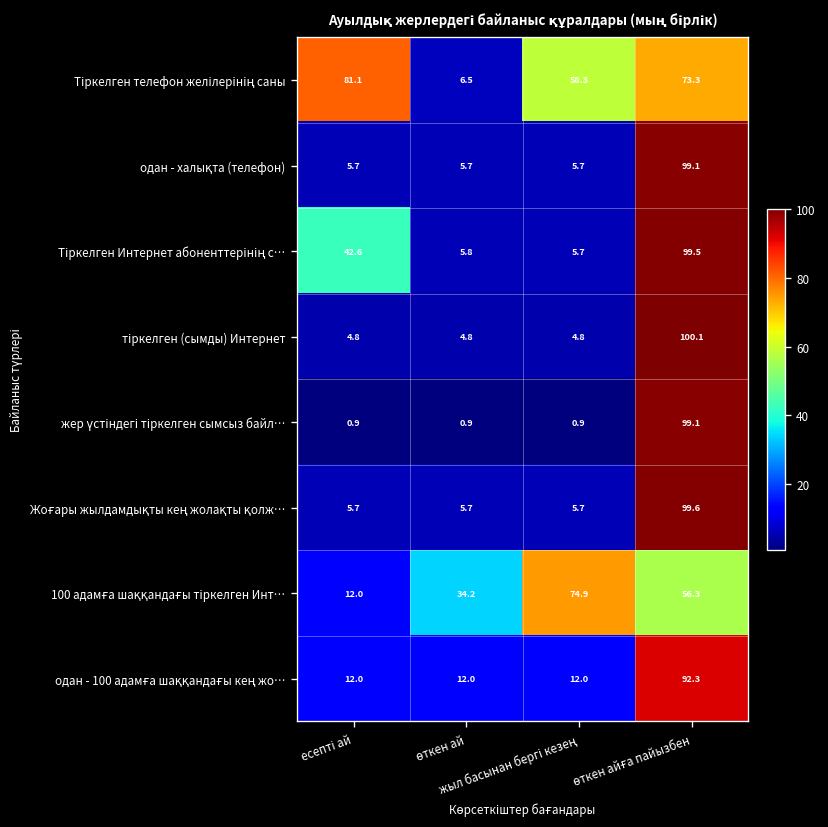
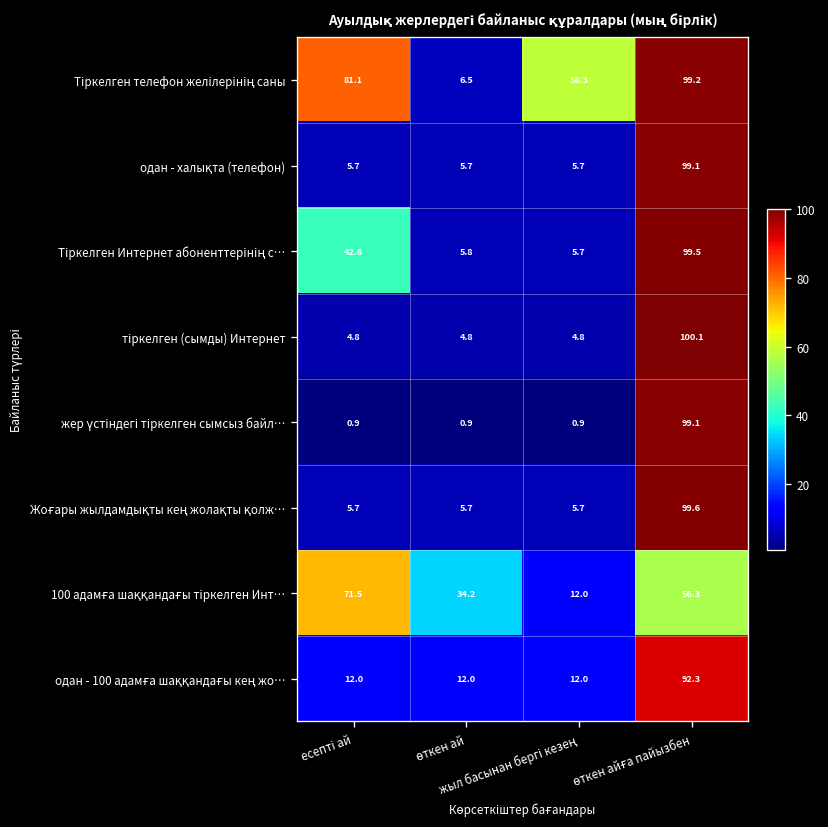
  {
    "Тіркелген телефон желілерінің саны": {
      "есепті ай": 81.1,
      "өткен ай": 6.5,
      "жыл басынан бергі кезең": 58.3,
-     "өткен айға пайызбен": 73.3
+     "өткен айға пайызбен": 99.2
    },
    "одан - халықта (телефон)": {
      "есепті ай": 5.7,
      "өткен ай": 5.7,
      "жыл басынан бергі кезең": 5.7,
      "өткен айға пайызбен": 99.1
    },
    "Тіркелген Интернет абоненттерінің с…": {
      "есепті ай": 42.6,
      "өткен ай": 5.8,
      "жыл басынан бергі кезең": 5.7,
      "өткен айға пайызбен": 99.5
    },
    "тіркелген (сымды) Интернет": {
      "есепті ай": 4.8,
      "өткен ай": 4.8,
      "жыл басынан бергі кезең": 4.8,
      "өткен айға пайызбен": 100.1
    },
    "жер үстіндегі тіркелген сымсыз байл…": {
      "есепті ай": 0.9,
      "өткен ай": 0.9,
      "жыл басынан бергі кезең": 0.9,
      "өткен айға пайызбен": 99.1
    },
    "Жоғары жылдамдықты кең жолақты қолж…": {
      "есепті ай": 5.7,
      "өткен ай": 5.7,
      "жыл басынан бергі кезең": 5.7,
      "өткен айға пайызбен": 99.6
    },
    "100 адамға шаққандағы тіркелген Инт…": {
-     "есепті ай": 12.0,
+     "есепті ай": 71.5,
      "өткен ай": 34.2,
-     "жыл басынан бергі кезең": 74.9,
+     "жыл басынан бергі кезең": 12.0,
      "өткен айға пайызбен": 56.3
    },
    "одан - 100 адамға шаққандағы кең жо…": {
      "есепті ай": 12.0,
      "өткен ай": 12.0,
      "жыл басынан бергі кезең": 12.0,
      "өткен айға пайызбен": 92.3
    }
  }
